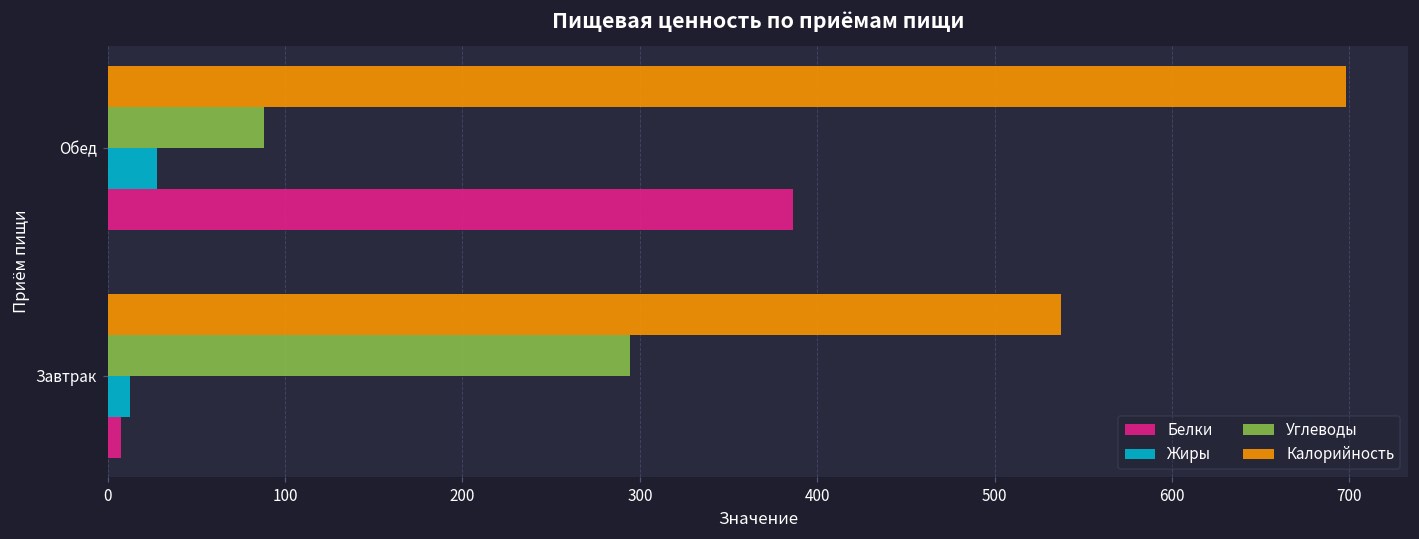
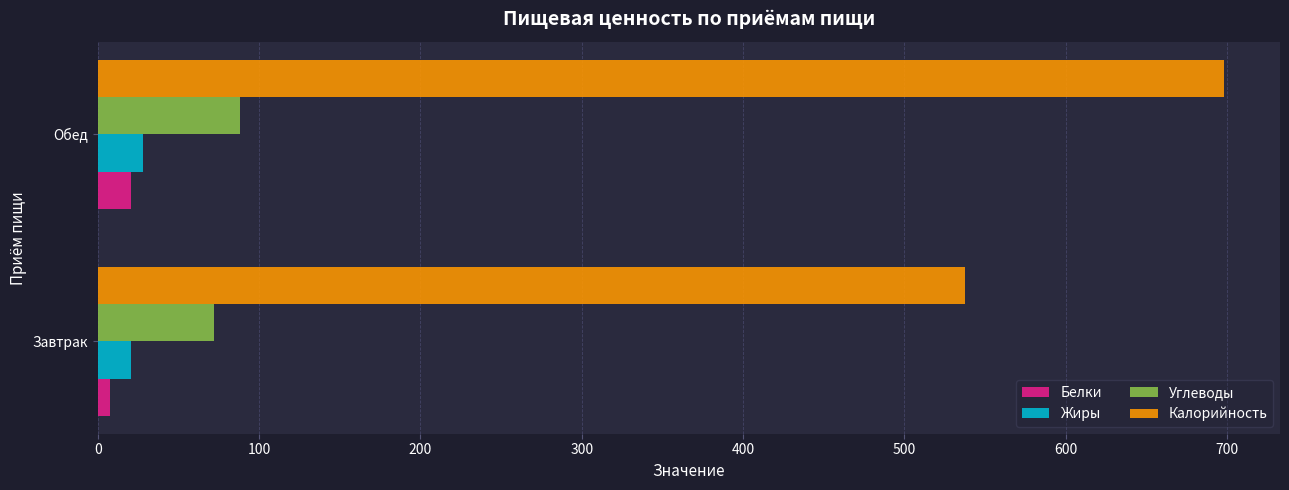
  {
    "Белки": {
-     "Обед": 387,
+     "Обед": 20,
      "Завтрак": 8
    },
    "Жиры": {
      "Обед": 28,
-     "Завтрак": 13
+     "Завтрак": 21
    },
    "Углеводы": {
      "Обед": 88,
-     "Завтрак": 294
+     "Завтрак": 72
    },
    "Калорийность": {
      "Обед": 698,
      "Завтрак": 538
    }
  }
